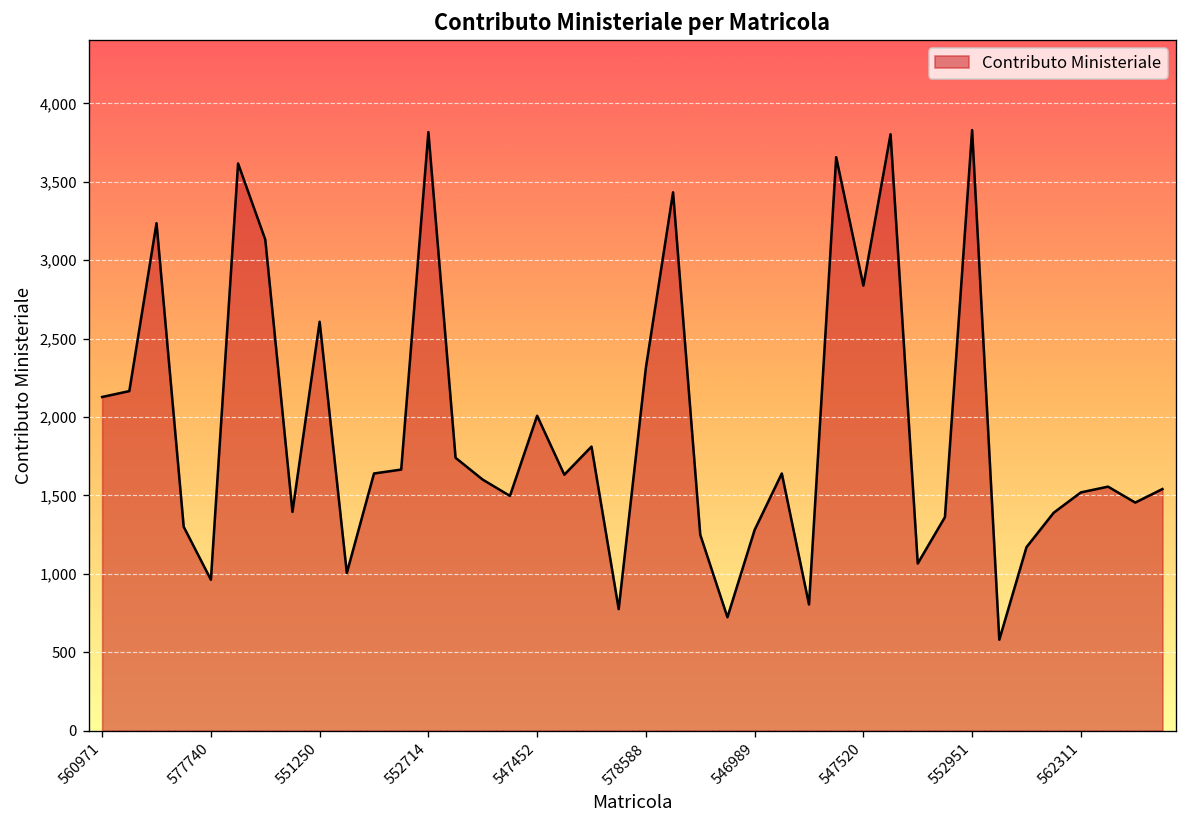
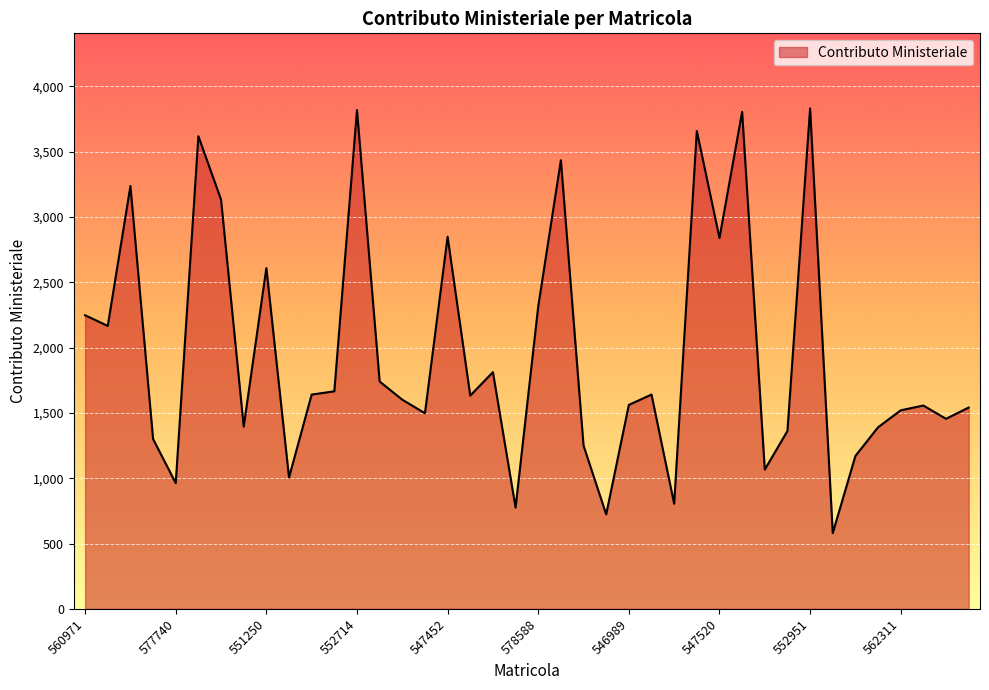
  {
-   "560971": "2,130",
+   "560971": "2,250",
    "577740": "960",
    "551250": "2,610",
    "552714": "3,820",
-   "547452": "2,010",
+   "547452": "2,850",
    "578588": "2,310",
-   "546989": "1,280",
+   "546989": "1,560",
    "547520": "2,840",
    "552951": "3,830",
    "562311": "1,520"
  }
